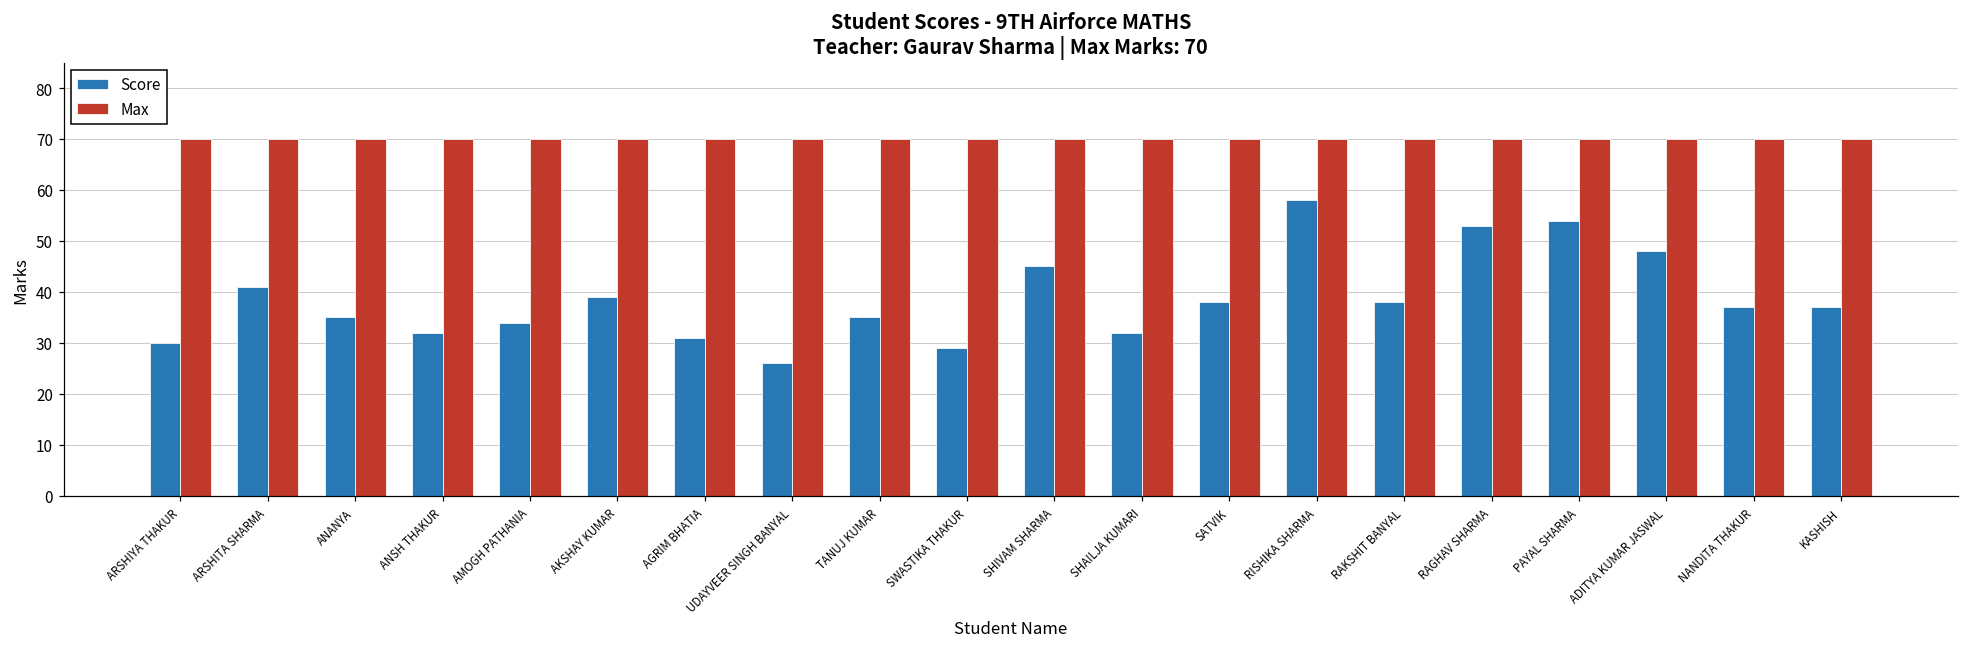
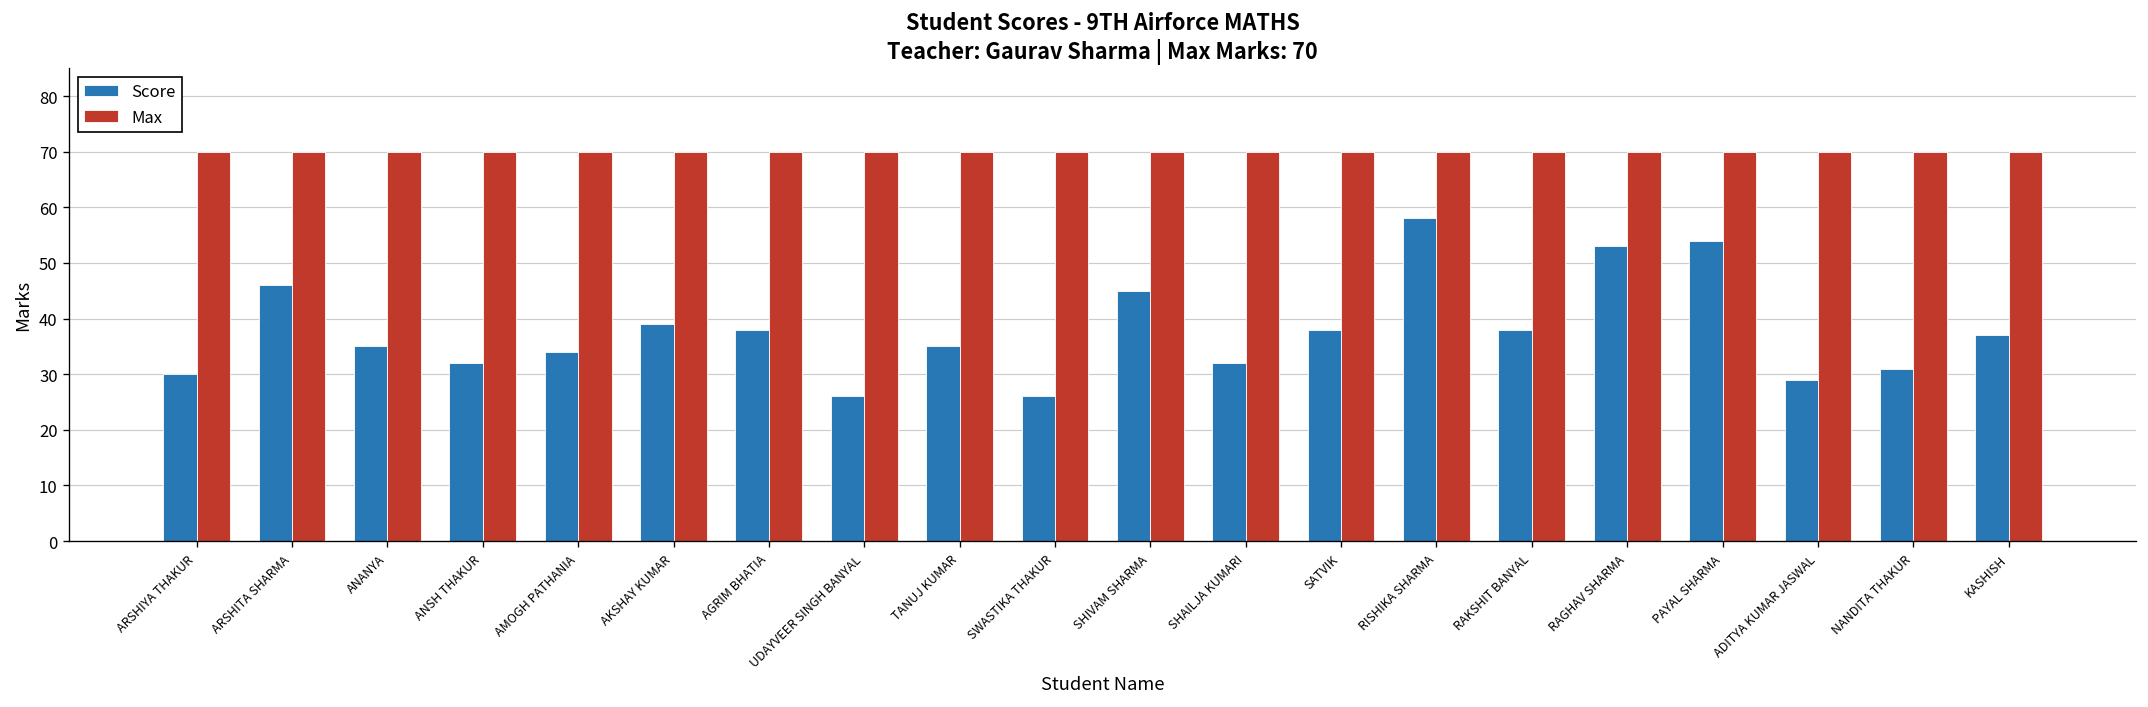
  {
    "Score": {
      "ARSHIYA THAKUR": 30,
-     "ARSHITA SHARMA": 41,
+     "ARSHITA SHARMA": 46,
      "ANANYA": 35,
      "ANSH THAKUR": 32,
      "AMOGH PATHANIA": 34,
      "AKSHAY KUMAR": 39,
-     "AGRIM BHATIA": 31,
+     "AGRIM BHATIA": 38,
      "UDAYVEER SINGH BANYAL": 26,
      "TANUJ KUMAR": 35,
-     "SWASTIKA THAKUR": 29,
+     "SWASTIKA THAKUR": 26,
      "SHIVAM SHARMA": 45,
      "SHAILJA KUMARI": 32,
      "SATVIK": 38,
      "RISHIKA SHARMA": 58,
      "RAKSHIT BANYAL": 38,
      "RAGHAV SHARMA": 53,
      "PAYAL SHARMA": 54,
-     "ADITYA KUMAR JASWAL": 48,
-     "NANDITA THAKUR": 37,
+     "ADITYA KUMAR JASWAL": 29,
+     "NANDITA THAKUR": 31,
      "KASHISH": 37
    },
    "Max": {
      "ARSHIYA THAKUR": 70,
      "ARSHITA SHARMA": 70,
      "ANANYA": 70,
      "ANSH THAKUR": 70,
      "AMOGH PATHANIA": 70,
      "AKSHAY KUMAR": 70,
      "AGRIM BHATIA": 70,
      "UDAYVEER SINGH BANYAL": 70,
      "TANUJ KUMAR": 70,
      "SWASTIKA THAKUR": 70,
      "SHIVAM SHARMA": 70,
      "SHAILJA KUMARI": 70,
      "SATVIK": 70,
      "RISHIKA SHARMA": 70,
      "RAKSHIT BANYAL": 70,
      "RAGHAV SHARMA": 70,
      "PAYAL SHARMA": 70,
      "ADITYA KUMAR JASWAL": 70,
      "NANDITA THAKUR": 70,
      "KASHISH": 70
    }
  }
